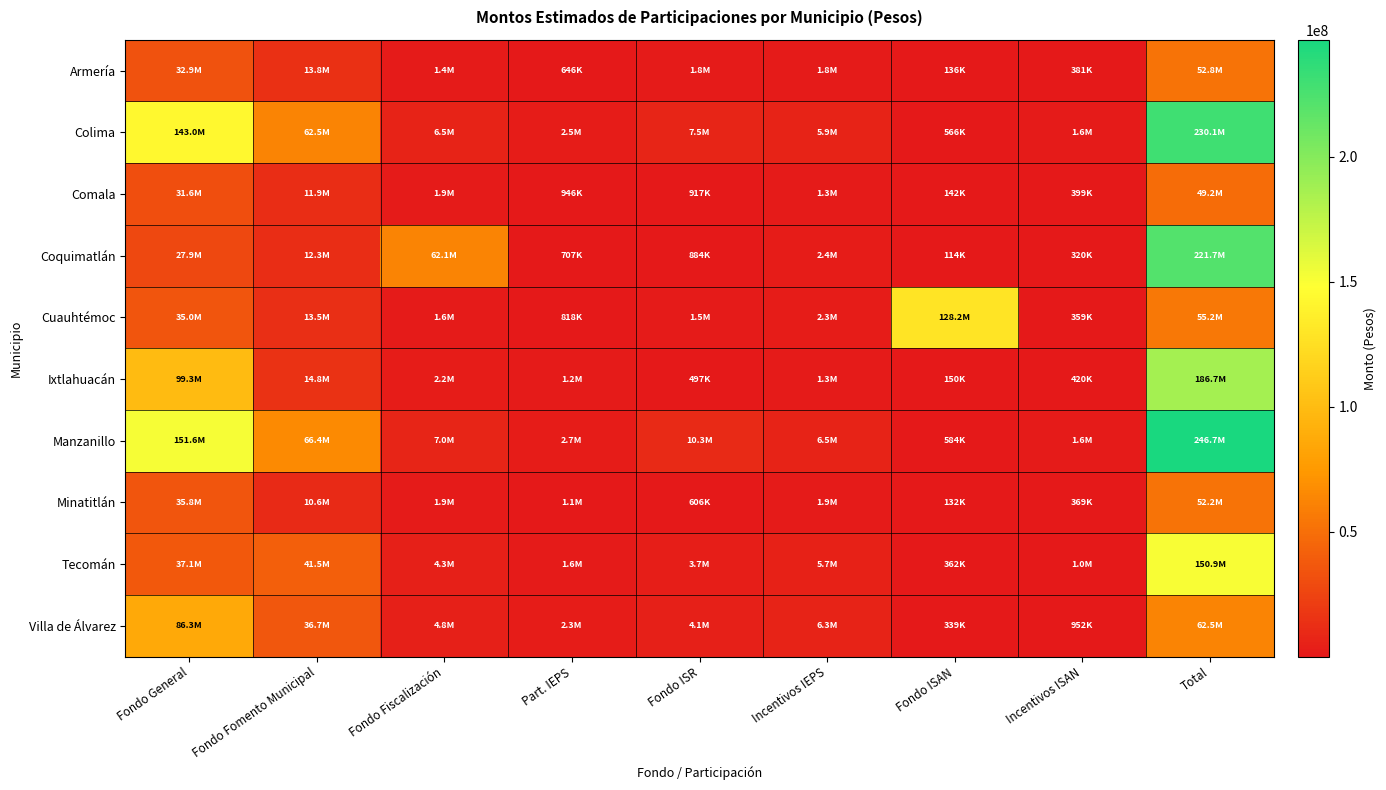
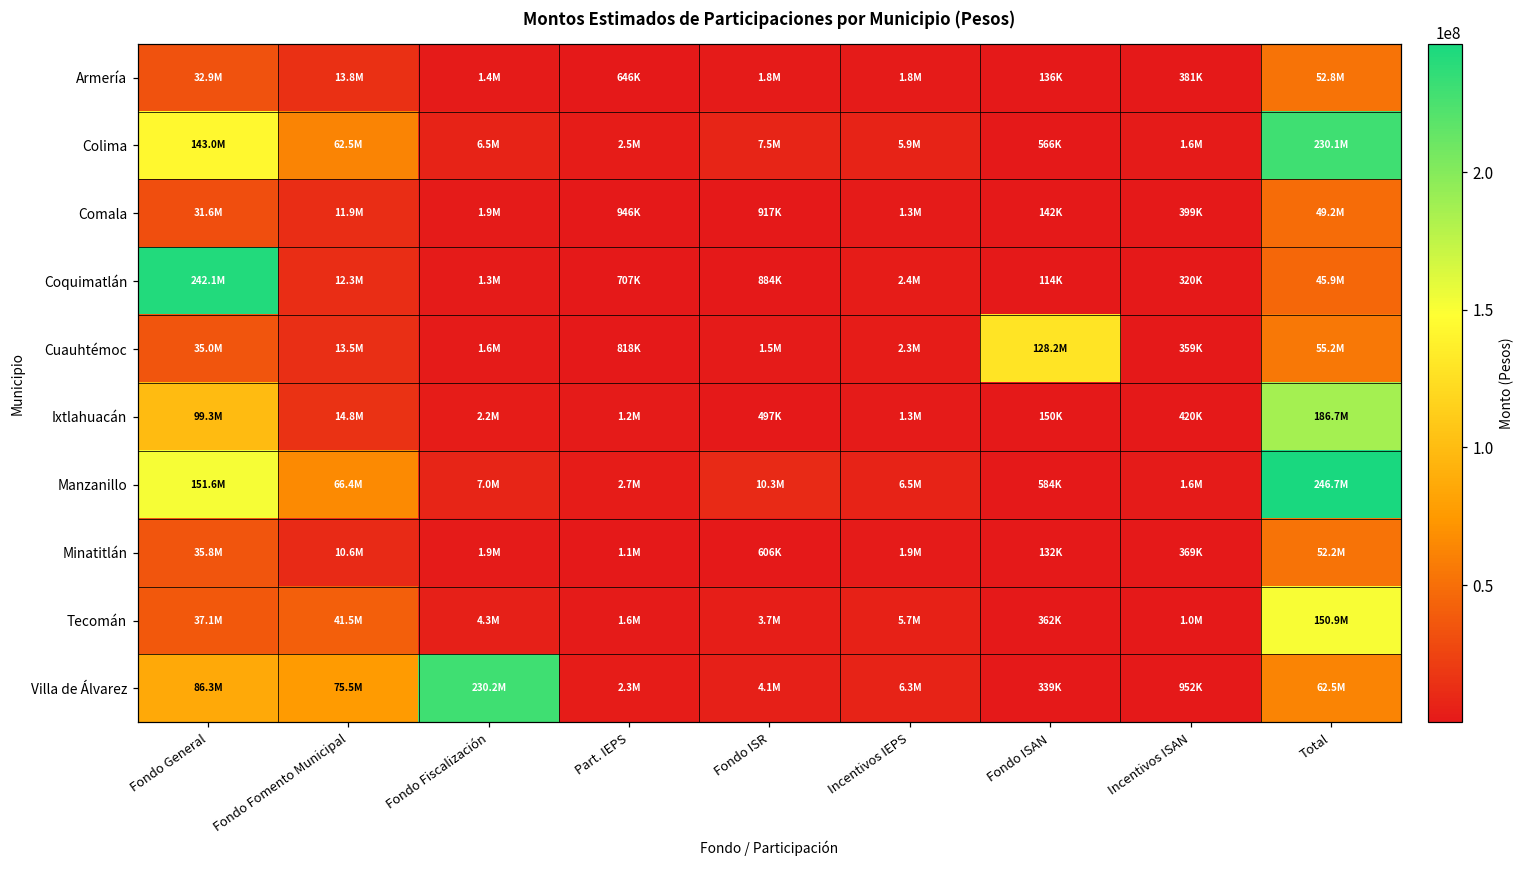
  {
    "Armería": {
      "Fondo General": "32.9M",
      "Fondo Fomento Municipal": "13.8M",
      "Fondo Fiscalización": "1.4M",
      "Part. IEPS": "646K",
      "Fondo ISR": "1.8M",
      "Incentivos IEPS": "1.8M",
      "Fondo ISAN": "136K",
      "Incentivos ISAN": "381K",
      "Total": "52.8M"
    },
    "Colima": {
      "Fondo General": "143.0M",
      "Fondo Fomento Municipal": "62.5M",
      "Fondo Fiscalización": "6.5M",
      "Part. IEPS": "2.5M",
      "Fondo ISR": "7.5M",
      "Incentivos IEPS": "5.9M",
      "Fondo ISAN": "566K",
      "Incentivos ISAN": "1.6M",
      "Total": "230.1M"
    },
    "Comala": {
      "Fondo General": "31.6M",
      "Fondo Fomento Municipal": "11.9M",
      "Fondo Fiscalización": "1.9M",
      "Part. IEPS": "946K",
      "Fondo ISR": "917K",
      "Incentivos IEPS": "1.3M",
      "Fondo ISAN": "142K",
      "Incentivos ISAN": "399K",
      "Total": "49.2M"
    },
    "Coquimatlán": {
-     "Fondo General": "27.9M",
+     "Fondo General": "242.1M",
      "Fondo Fomento Municipal": "12.3M",
-     "Fondo Fiscalización": "62.1M",
+     "Fondo Fiscalización": "1.3M",
      "Part. IEPS": "707K",
      "Fondo ISR": "884K",
      "Incentivos IEPS": "2.4M",
      "Fondo ISAN": "114K",
      "Incentivos ISAN": "320K",
-     "Total": "221.7M"
+     "Total": "45.9M"
    },
    "Cuauhtémoc": {
      "Fondo General": "35.0M",
      "Fondo Fomento Municipal": "13.5M",
      "Fondo Fiscalización": "1.6M",
      "Part. IEPS": "818K",
      "Fondo ISR": "1.5M",
      "Incentivos IEPS": "2.3M",
      "Fondo ISAN": "128.2M",
      "Incentivos ISAN": "359K",
      "Total": "55.2M"
    },
    "Ixtlahuacán": {
      "Fondo General": "99.3M",
      "Fondo Fomento Municipal": "14.8M",
      "Fondo Fiscalización": "2.2M",
      "Part. IEPS": "1.2M",
      "Fondo ISR": "497K",
      "Incentivos IEPS": "1.3M",
      "Fondo ISAN": "150K",
      "Incentivos ISAN": "420K",
      "Total": "186.7M"
    },
    "Manzanillo": {
      "Fondo General": "151.6M",
      "Fondo Fomento Municipal": "66.4M",
      "Fondo Fiscalización": "7.0M",
      "Part. IEPS": "2.7M",
      "Fondo ISR": "10.3M",
      "Incentivos IEPS": "6.5M",
      "Fondo ISAN": "584K",
      "Incentivos ISAN": "1.6M",
      "Total": "246.7M"
    },
    "Minatitlán": {
      "Fondo General": "35.8M",
      "Fondo Fomento Municipal": "10.6M",
      "Fondo Fiscalización": "1.9M",
      "Part. IEPS": "1.1M",
      "Fondo ISR": "606K",
      "Incentivos IEPS": "1.9M",
      "Fondo ISAN": "132K",
      "Incentivos ISAN": "369K",
      "Total": "52.2M"
    },
    "Tecomán": {
      "Fondo General": "37.1M",
      "Fondo Fomento Municipal": "41.5M",
      "Fondo Fiscalización": "4.3M",
      "Part. IEPS": "1.6M",
      "Fondo ISR": "3.7M",
      "Incentivos IEPS": "5.7M",
      "Fondo ISAN": "362K",
      "Incentivos ISAN": "1.0M",
      "Total": "150.9M"
    },
    "Villa de Álvarez": {
      "Fondo General": "86.3M",
-     "Fondo Fomento Municipal": "36.7M",
-     "Fondo Fiscalización": "4.8M",
+     "Fondo Fomento Municipal": "75.5M",
+     "Fondo Fiscalización": "230.2M",
      "Part. IEPS": "2.3M",
      "Fondo ISR": "4.1M",
      "Incentivos IEPS": "6.3M",
      "Fondo ISAN": "339K",
      "Incentivos ISAN": "952K",
      "Total": "62.5M"
    }
  }
